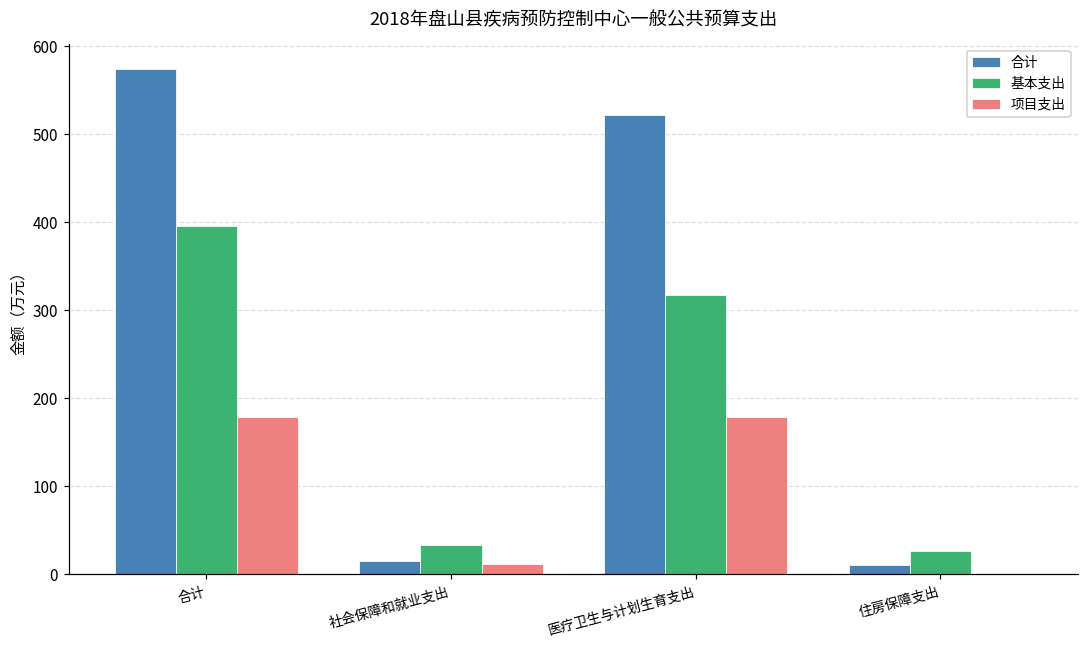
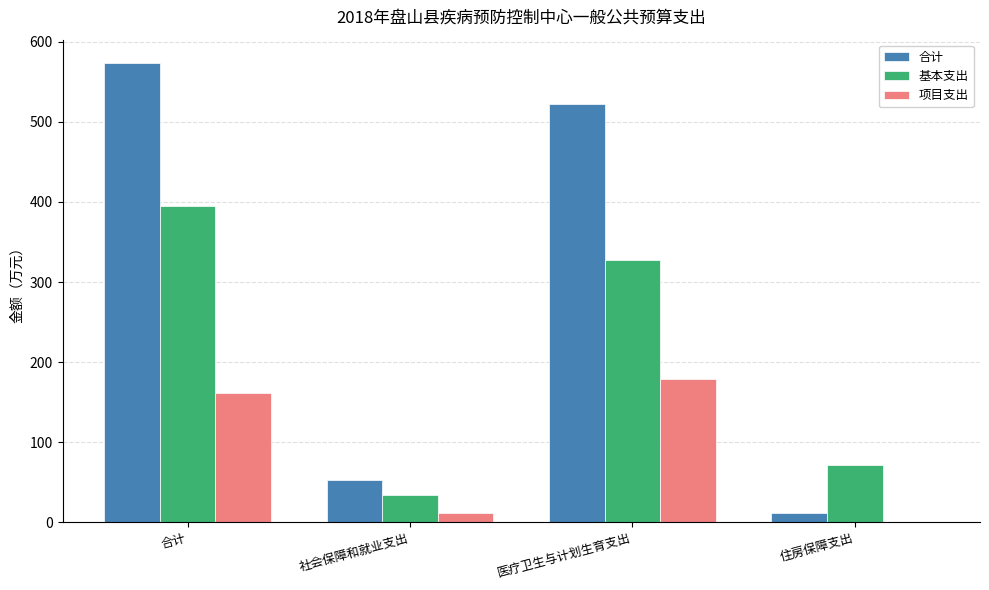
  {
    "合计": {
      "合计": 570,
-     "社会保障和就业支出": 20,
+     "社会保障和就业支出": 50,
      "医疗卫生与计划生育支出": 520,
      "住房保障支出": 10
    },
    "基本支出": {
      "合计": 400,
      "社会保障和就业支出": 30,
-     "医疗卫生与计划生育支出": 320,
-     "住房保障支出": 30
+     "医疗卫生与计划生育支出": 330,
+     "住房保障支出": 70
    },
    "项目支出": {
-     "合计": 180,
+     "合计": 160,
      "社会保障和就业支出": 10,
      "医疗卫生与计划生育支出": 180,
      "住房保障支出": 0
    }
  }
